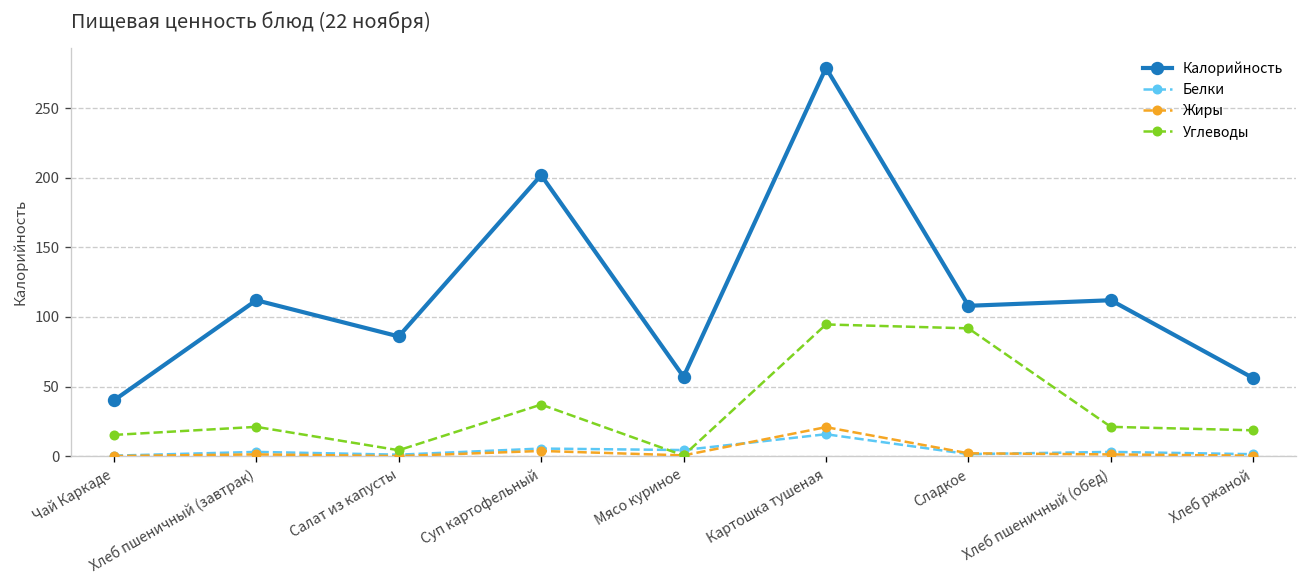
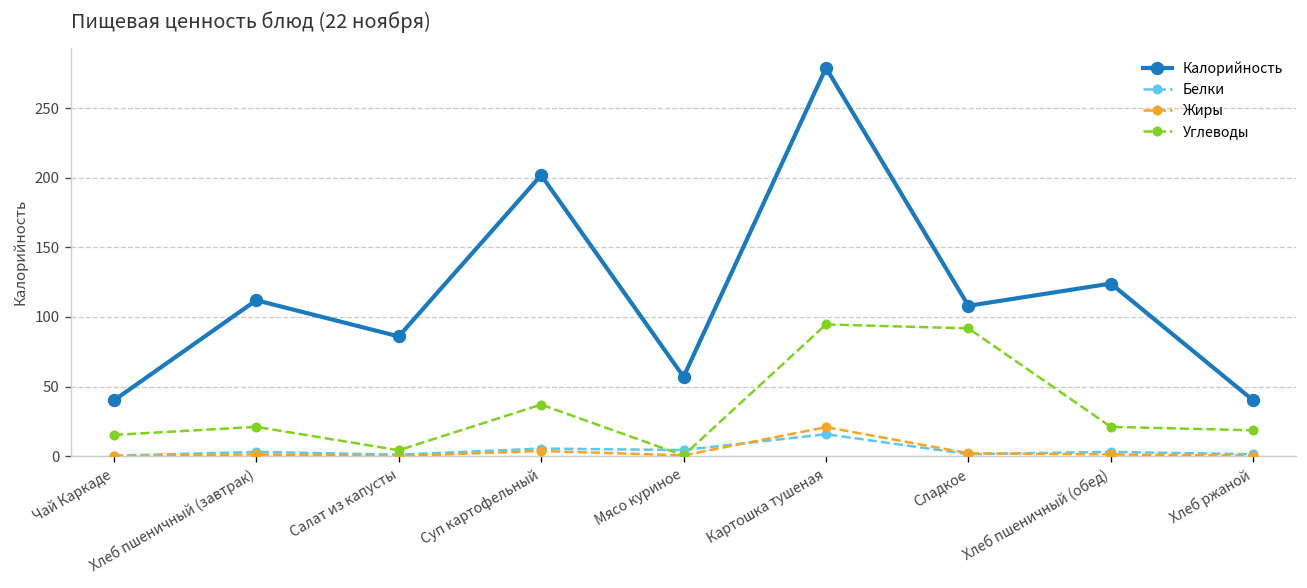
  {
    "Калорийность": {
      "Чай Каркаде": 40,
      "Хлеб пшеничный (завтрак)": 112,
      "Салат из капусты": 86,
      "Суп картофельный": 202,
      "Мясо куриное": 57,
      "Картошка тушеная": 279,
      "Сладкое": 108,
-     "Хлеб пшеничный (обед)": 112,
-     "Хлеб ржаной": 56
+     "Хлеб пшеничный (обед)": 124,
+     "Хлеб ржаной": 40
    },
    "Белки": {
      "Мясо куриное": 4,
      "Картошка тушеная": 16
    },
    "Жиры": {
      "Картошка тушеная": 21
    },
    "Углеводы": {
      "Чай Каркаде": 15,
      "Хлеб пшеничный (завтрак)": 21,
      "Салат из капусты": 4,
      "Суп картофельный": 37,
      "Картошка тушеная": 95,
      "Сладкое": 92,
      "Хлеб пшеничный (обед)": 21,
      "Хлеб ржаной": 19
    }
  }
